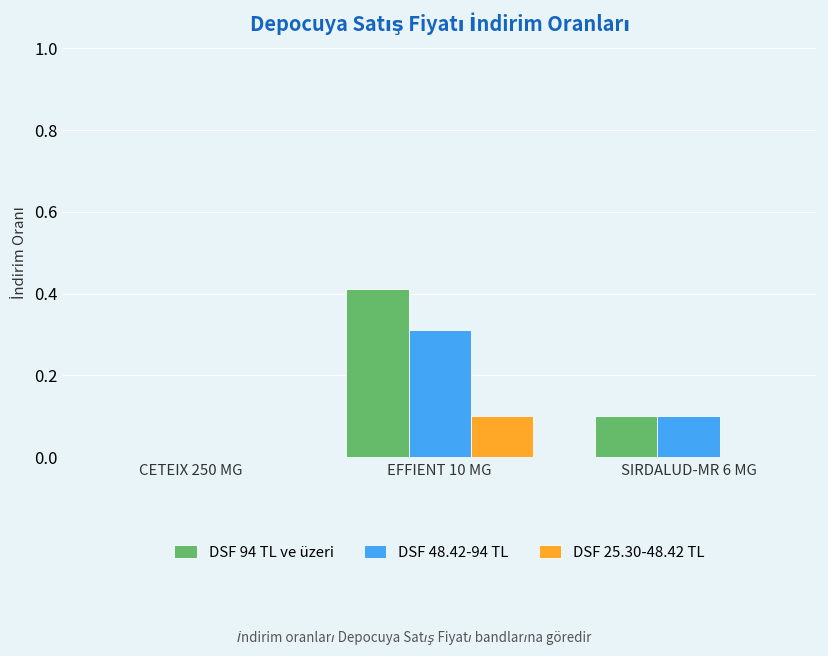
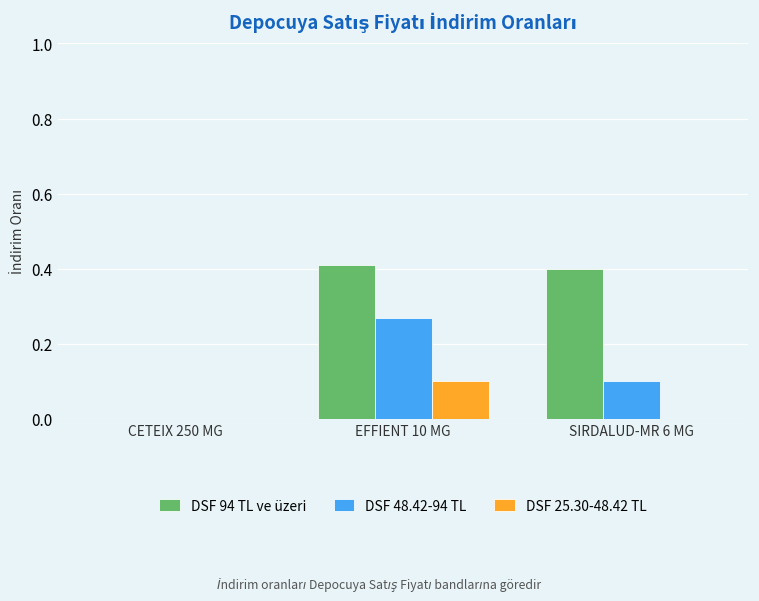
  {
    "DSF 94 TL ve üzeri": {
      "CETEIX 250 MG": 0.0,
      "EFFIENT 10 MG": 0.41,
-     "SIRDALUD-MR 6 MG": 0.1
+     "SIRDALUD-MR 6 MG": 0.4
    },
    "DSF 48.42-94 TL": {
      "CETEIX 250 MG": 0.00,
-     "EFFIENT 10 MG": 0.31,
+     "EFFIENT 10 MG": 0.27,
      "SIRDALUD-MR 6 MG": 0.10
    },
    "DSF 25.30-48.42 TL": {
      "CETEIX 250 MG": 0.00,
      "EFFIENT 10 MG": 0.10,
      "SIRDALUD-MR 6 MG": 0.00
    }
  }
